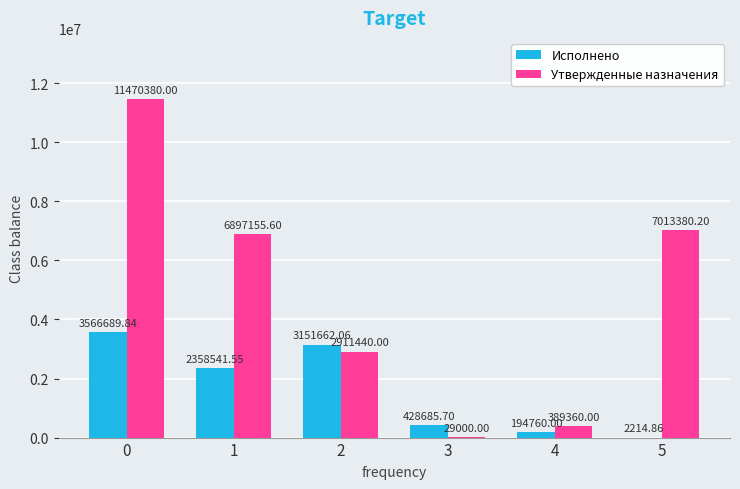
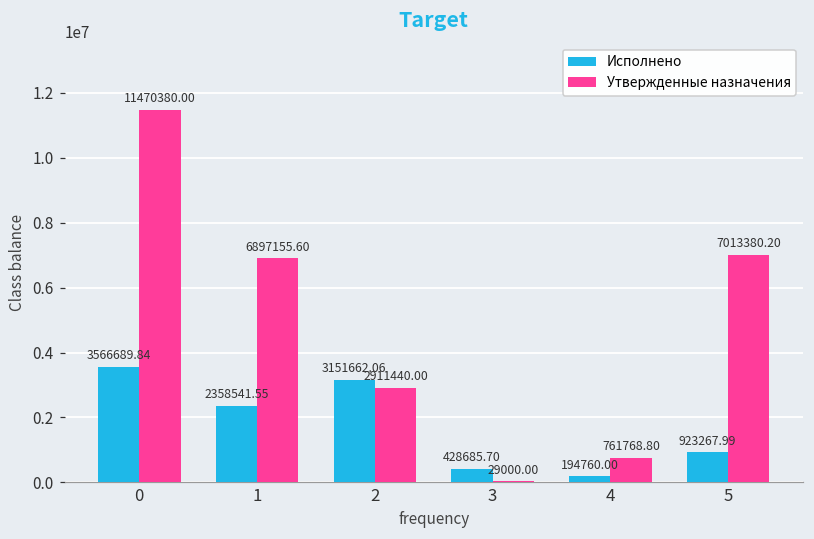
  {
    "Исполнено": {
      "0": 3566689.84,
      "1": 2358541.55,
      "2": 3151662.06,
      "3": 428685.70,
      "4": 194760.00,
-     "5": 2214.86
+     "5": 923267.99
    },
    "Утвержденные назначения": {
      "0": 11470380.00,
      "1": 6897155.60,
      "2": 2911440.00,
      "3": 29000.00,
-     "4": 389360.00,
+     "4": 761768.80,
      "5": 7013380.20
    }
  }
